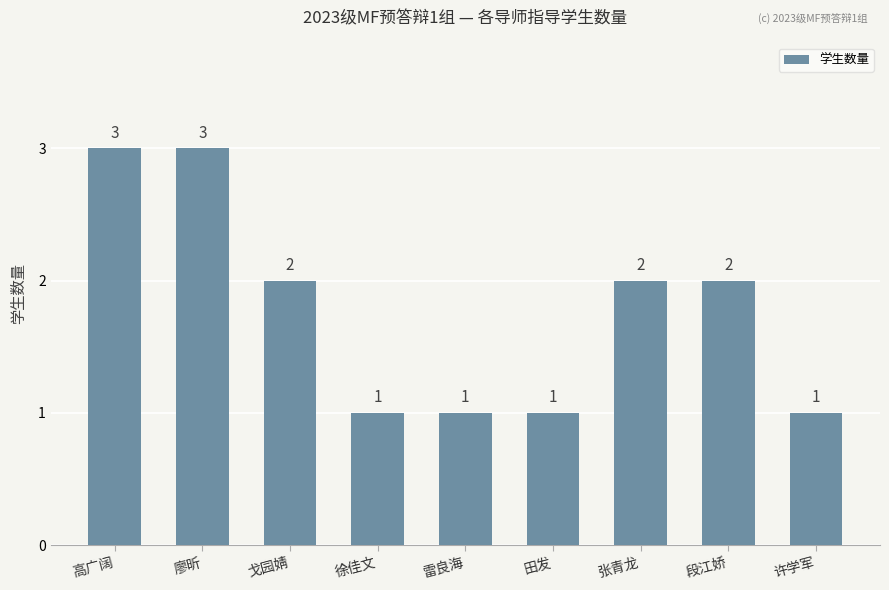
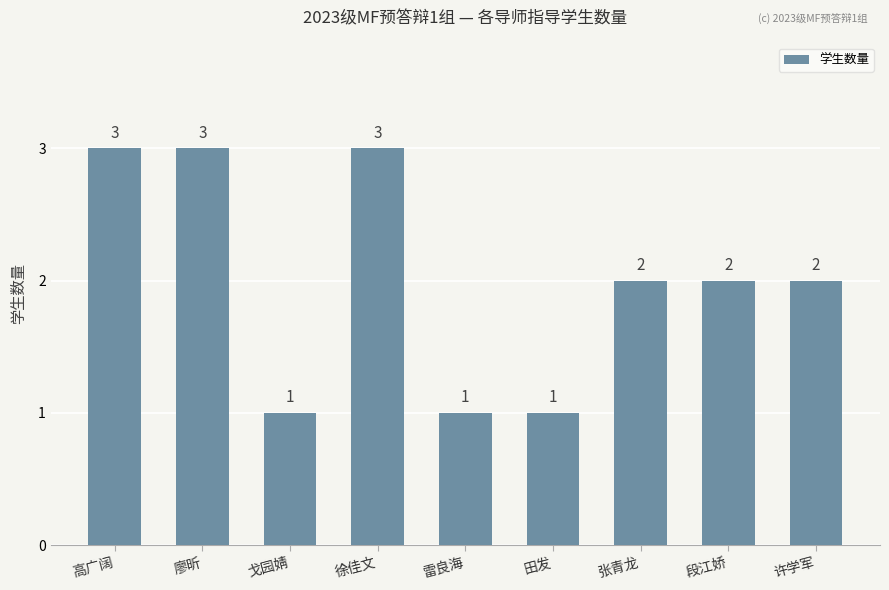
  {
    "高广阔": 3,
    "廖昕": 3,
-   "戈园婧": 2,
-   "徐佳文": 1,
+   "戈园婧": 1,
+   "徐佳文": 3,
    "雷良海": 1,
    "田发": 1,
    "张青龙": 2,
    "段江娇": 2,
-   "许学军": 1
+   "许学军": 2
  }
